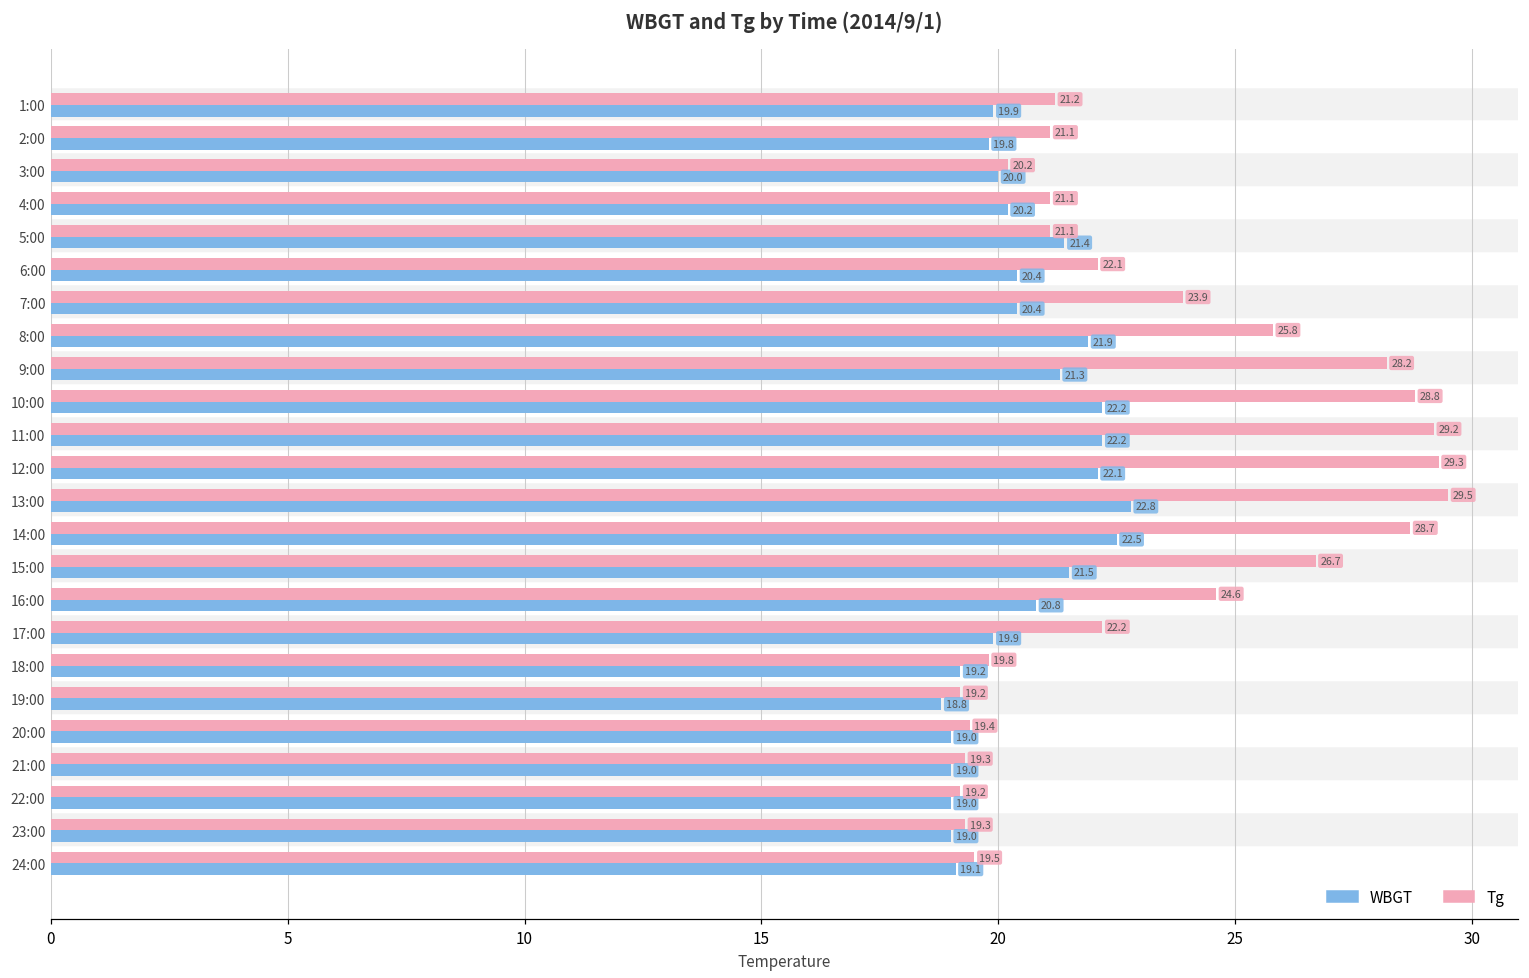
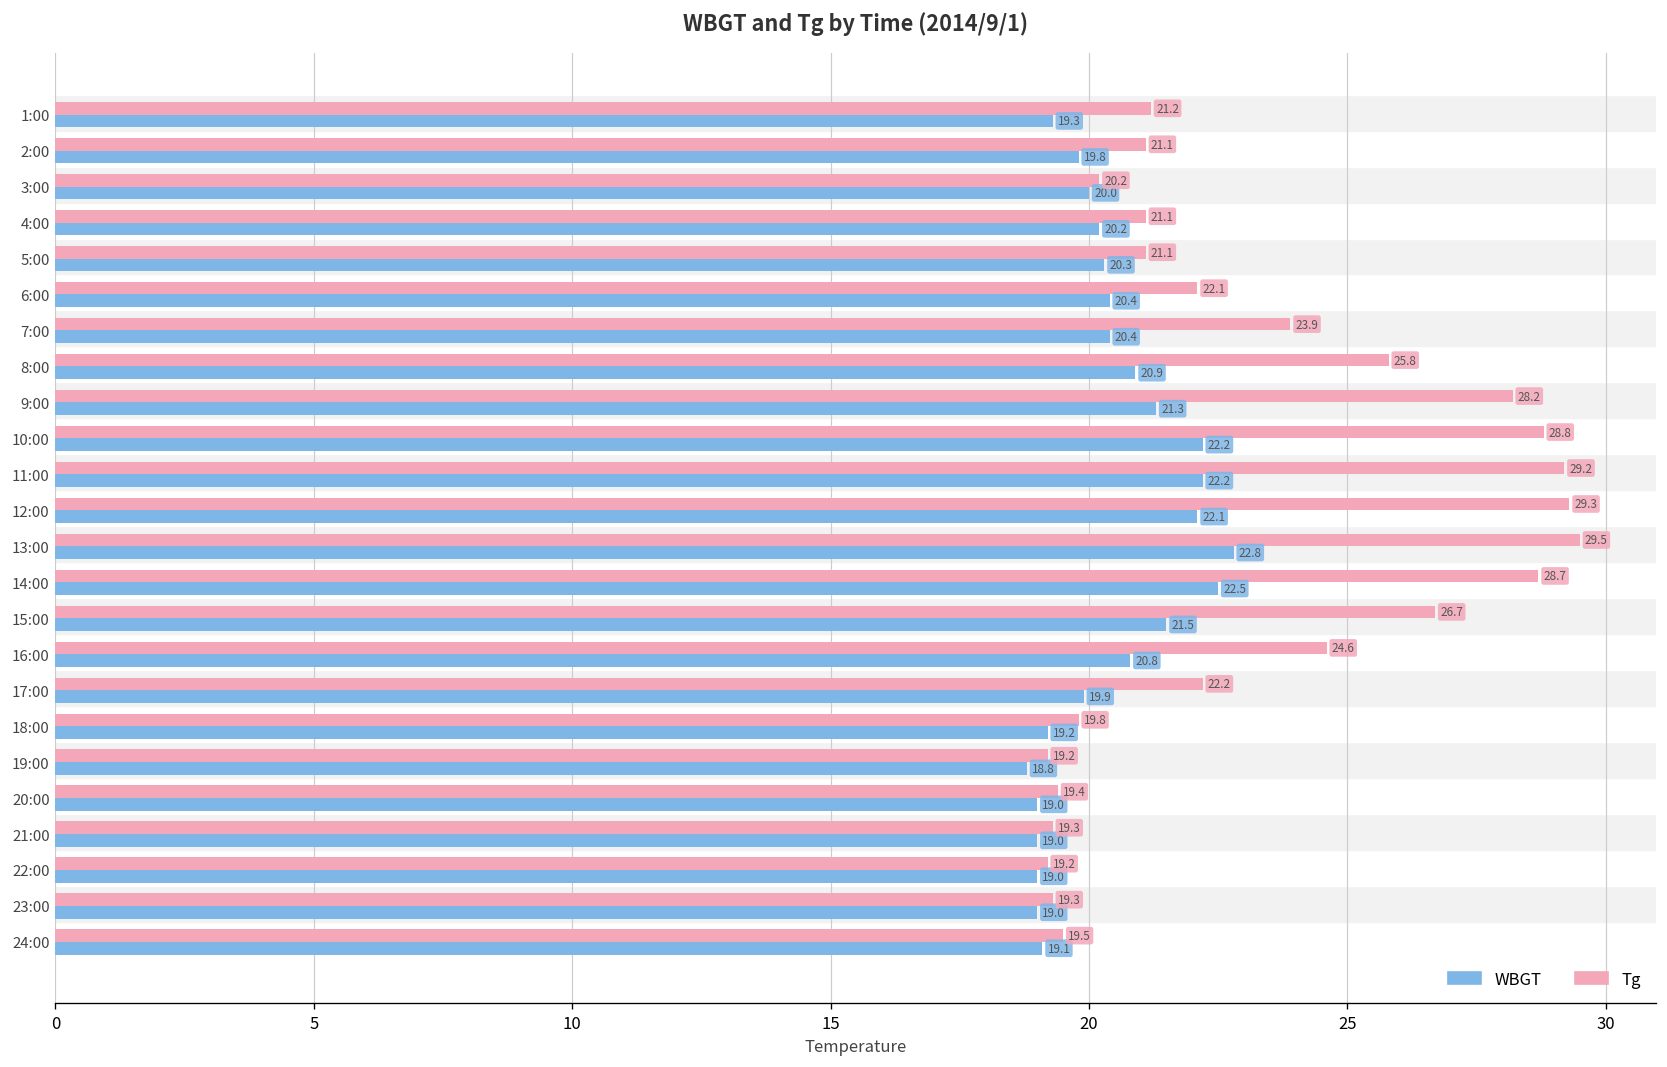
  {
    "WBGT": {
-     "1:00": 19.9,
-     "5:00": 21.4,
-     "8:00": 21.9
+     "1:00": 19.3,
+     "5:00": 20.3,
+     "8:00": 20.9
    }
  }
